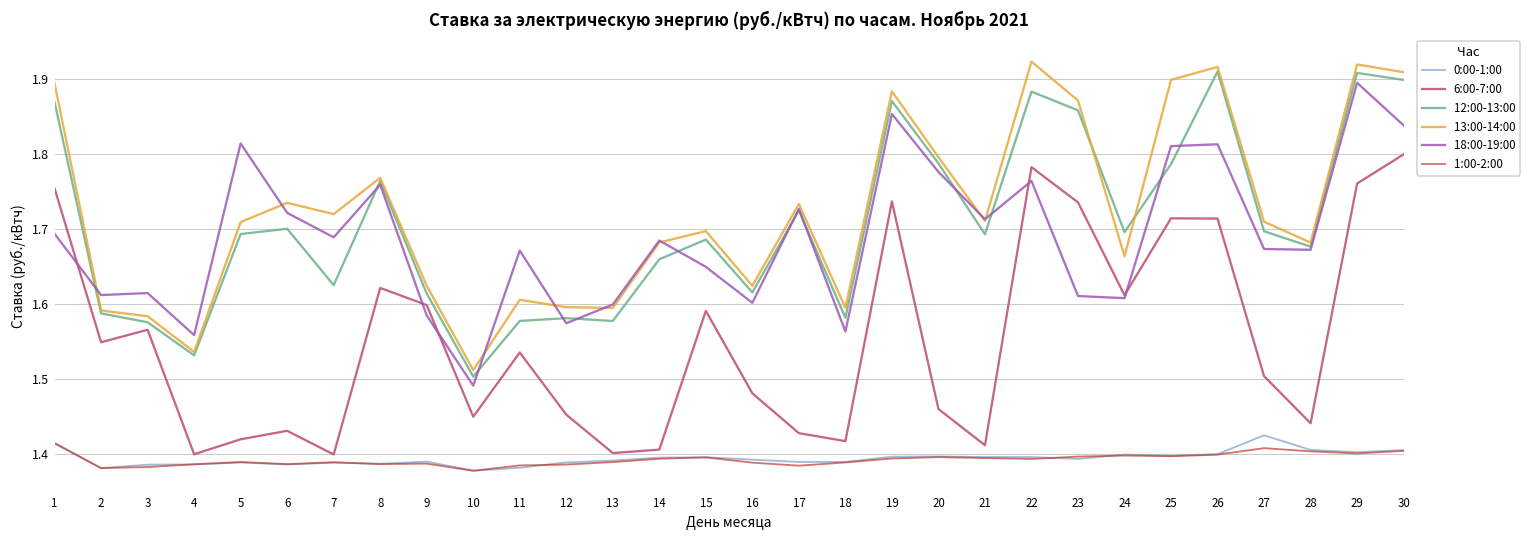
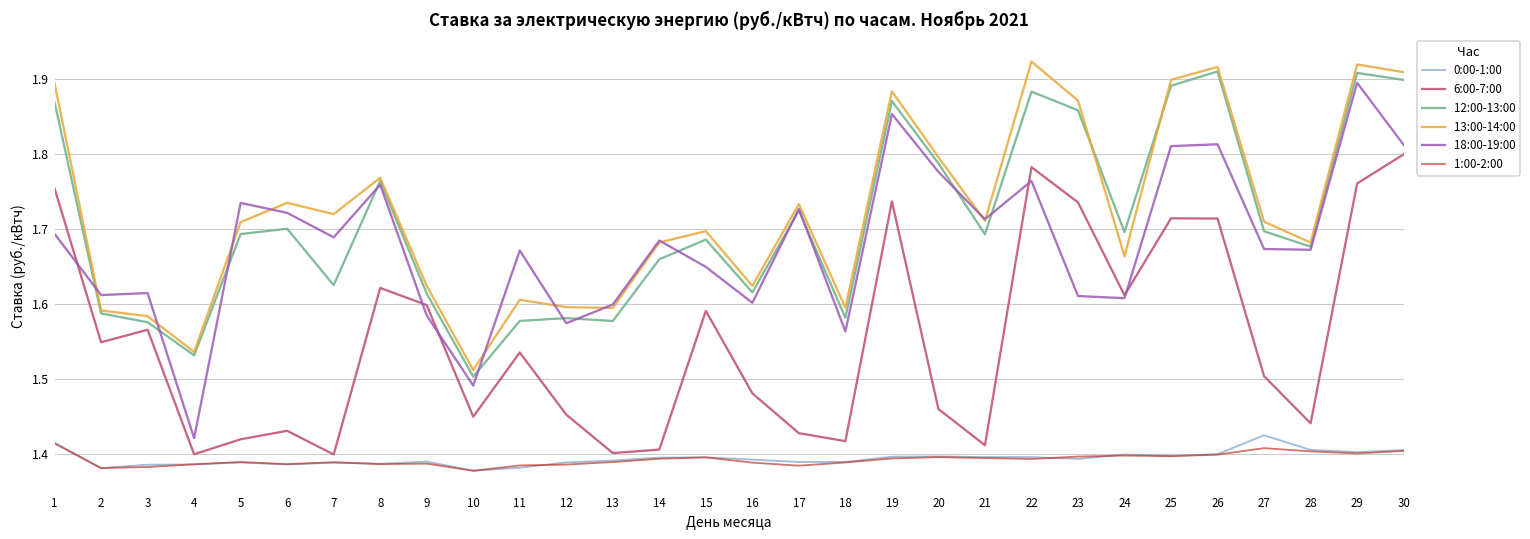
  {
    "0:00-1:00": {
      "16": 1.39,
      "17": 1.39,
      "27": 1.42
    },
    "12:00-13:00": {
      "1": 1.87,
      "2": 1.59,
      "3": 1.58,
      "4": 1.53,
      "5": 1.69,
      "6": 1.70,
      "7": 1.63,
      "8": 1.76,
      "9": 1.61,
      "10": 1.50,
      "11": 1.58,
      "12": 1.58,
      "13": 1.58,
      "14": 1.66,
      "15": 1.69,
      "16": 1.62,
      "18": 1.58,
      "19": 1.87,
      "20": 1.79,
      "21": 1.69,
      "22": 1.88,
      "23": 1.86,
      "24": 1.70,
-     "25": 1.79,
+     "25": 1.89,
      "26": 1.91,
      "27": 1.70,
      "28": 1.68,
      "29": 1.91,
      "30": 1.90
    },
    "13:00-14:00": {
      "1": 1.89,
      "2": 1.59,
      "3": 1.58,
      "4": 1.54,
      "5": 1.71,
      "6": 1.74,
      "7": 1.72,
      "8": 1.77,
      "9": 1.62,
      "10": 1.51,
      "11": 1.61,
      "12": 1.60,
      "13": 1.59,
      "15": 1.70,
      "16": 1.62,
      "17": 1.73,
      "18": 1.60,
      "19": 1.88,
      "20": 1.80,
      "22": 1.92,
      "23": 1.87,
      "24": 1.66,
      "25": 1.90,
      "26": 1.92,
      "27": 1.71,
      "28": 1.68,
      "29": 1.92,
      "30": 1.91
    },
    "18:00-19:00": {
      "1": 1.69,
      "2": 1.61,
      "3": 1.61,
-     "4": 1.56,
-     "5": 1.81,
+     "4": 1.42,
+     "5": 1.73,
      "6": 1.72,
      "7": 1.69,
      "8": 1.76,
      "9": 1.58,
      "10": 1.49,
      "11": 1.67,
      "12": 1.57,
      "13": 1.60,
      "15": 1.65,
      "16": 1.60,
      "18": 1.56,
      "19": 1.85,
      "20": 1.78,
      "22": 1.76,
      "23": 1.61,
      "24": 1.61,
      "25": 1.81,
      "26": 1.81,
      "27": 1.67,
      "28": 1.67,
      "29": 1.90,
-     "30": 1.84
+     "30": 1.81
    }
  }
